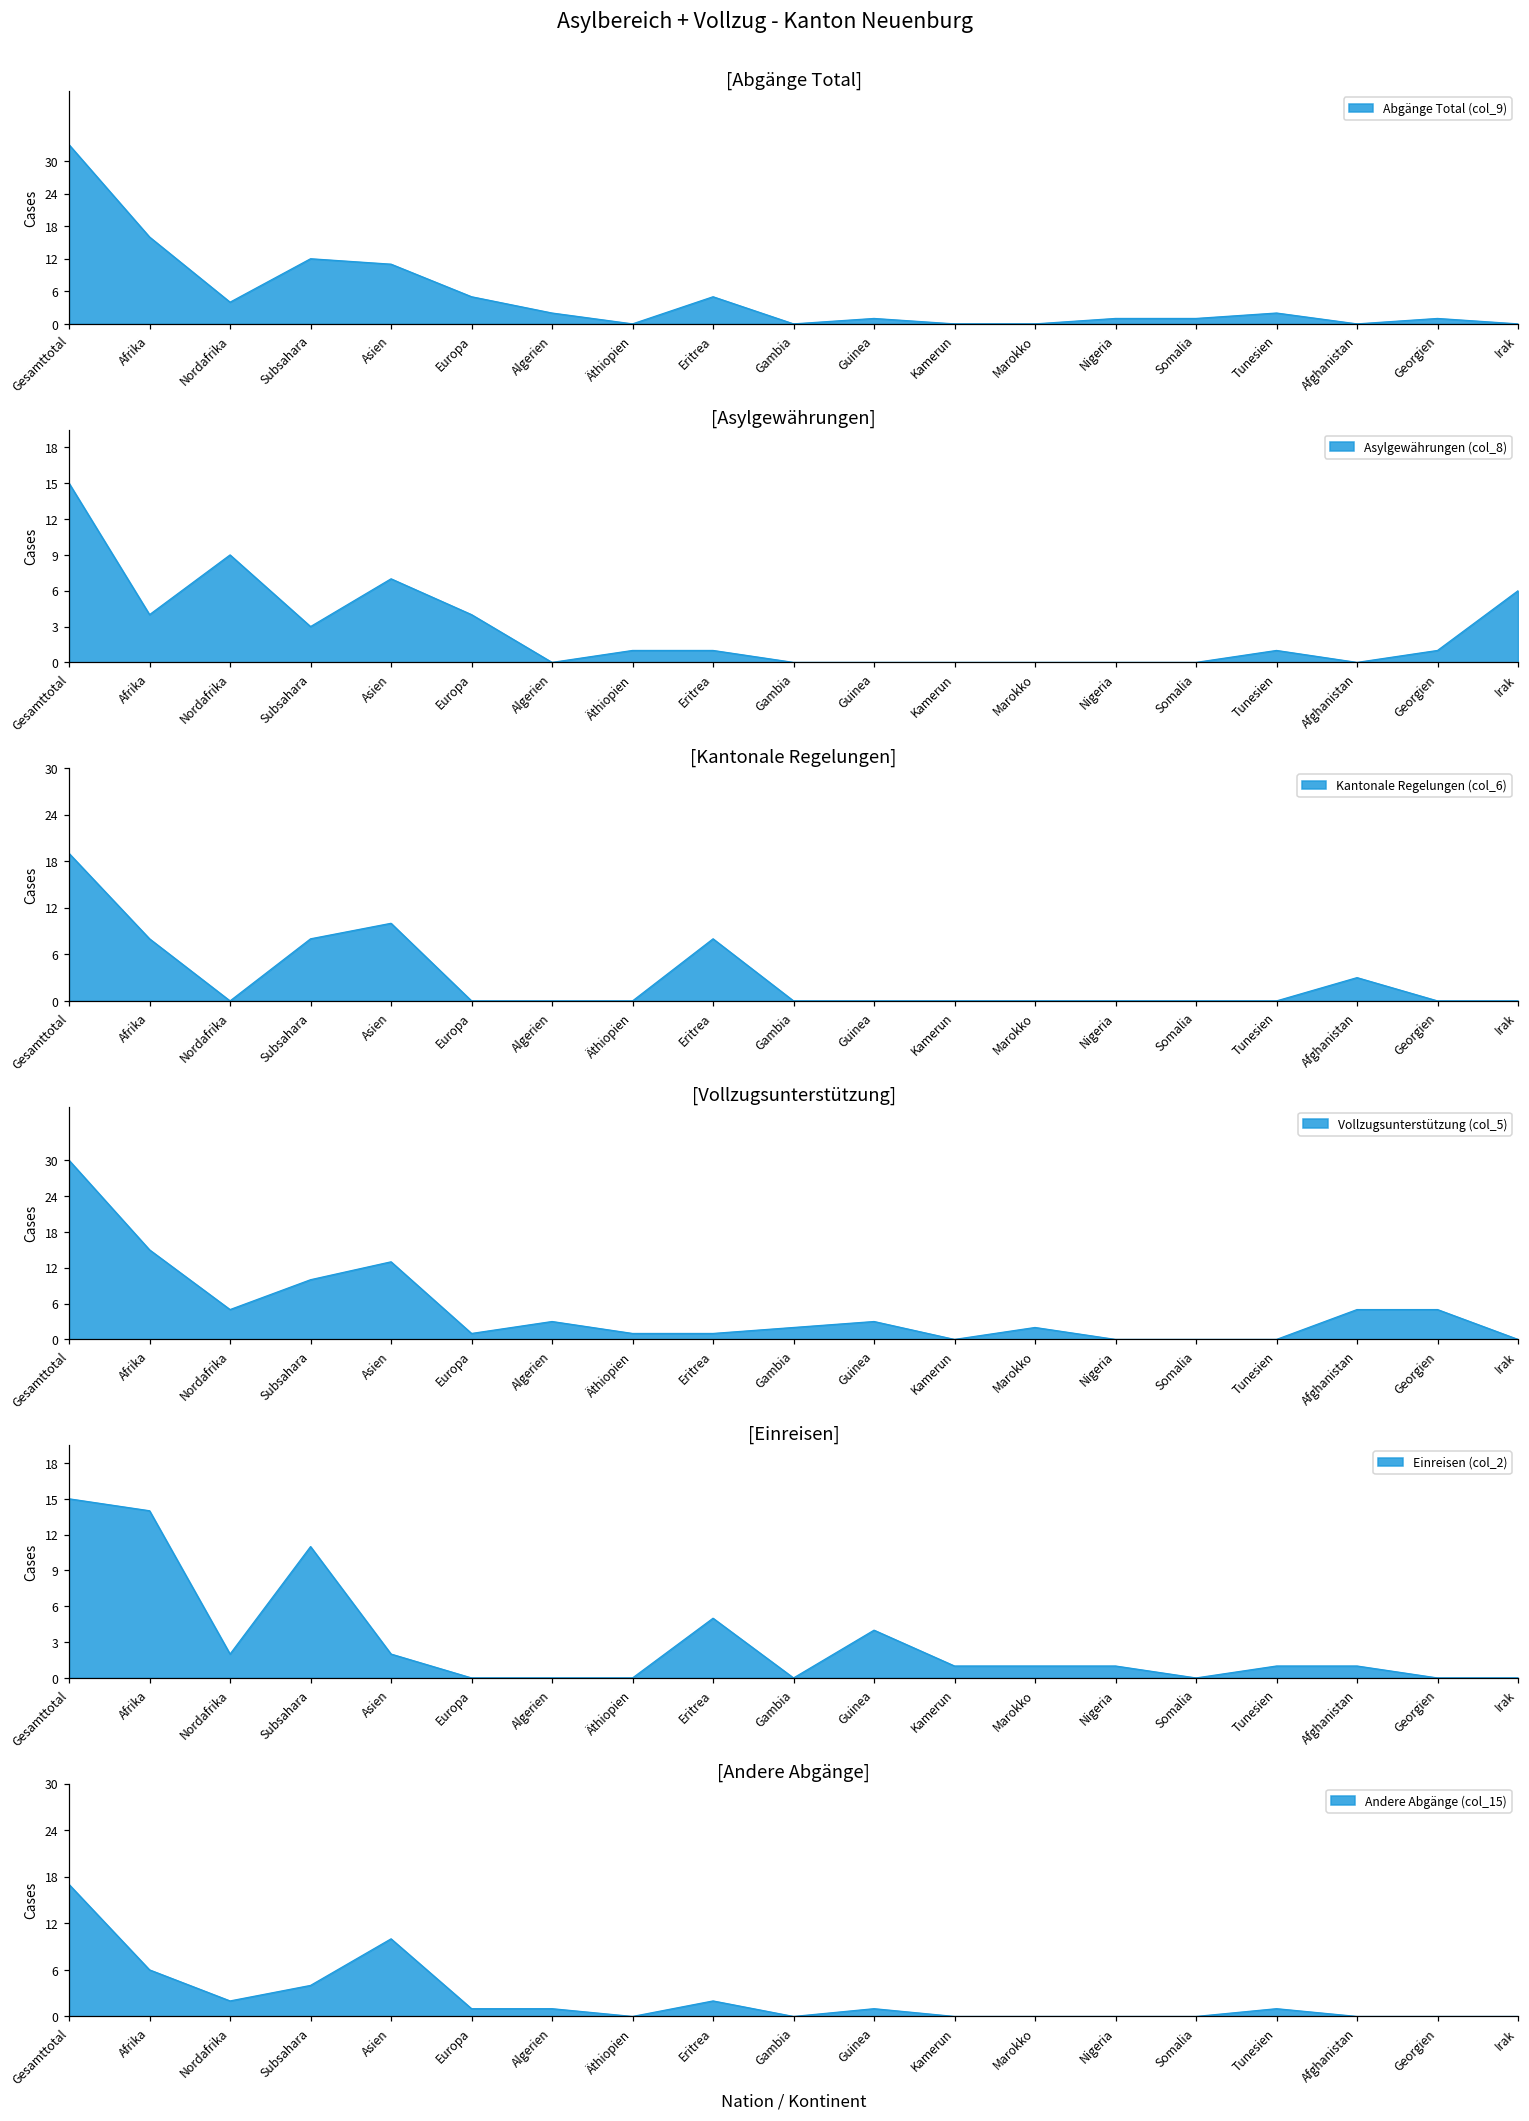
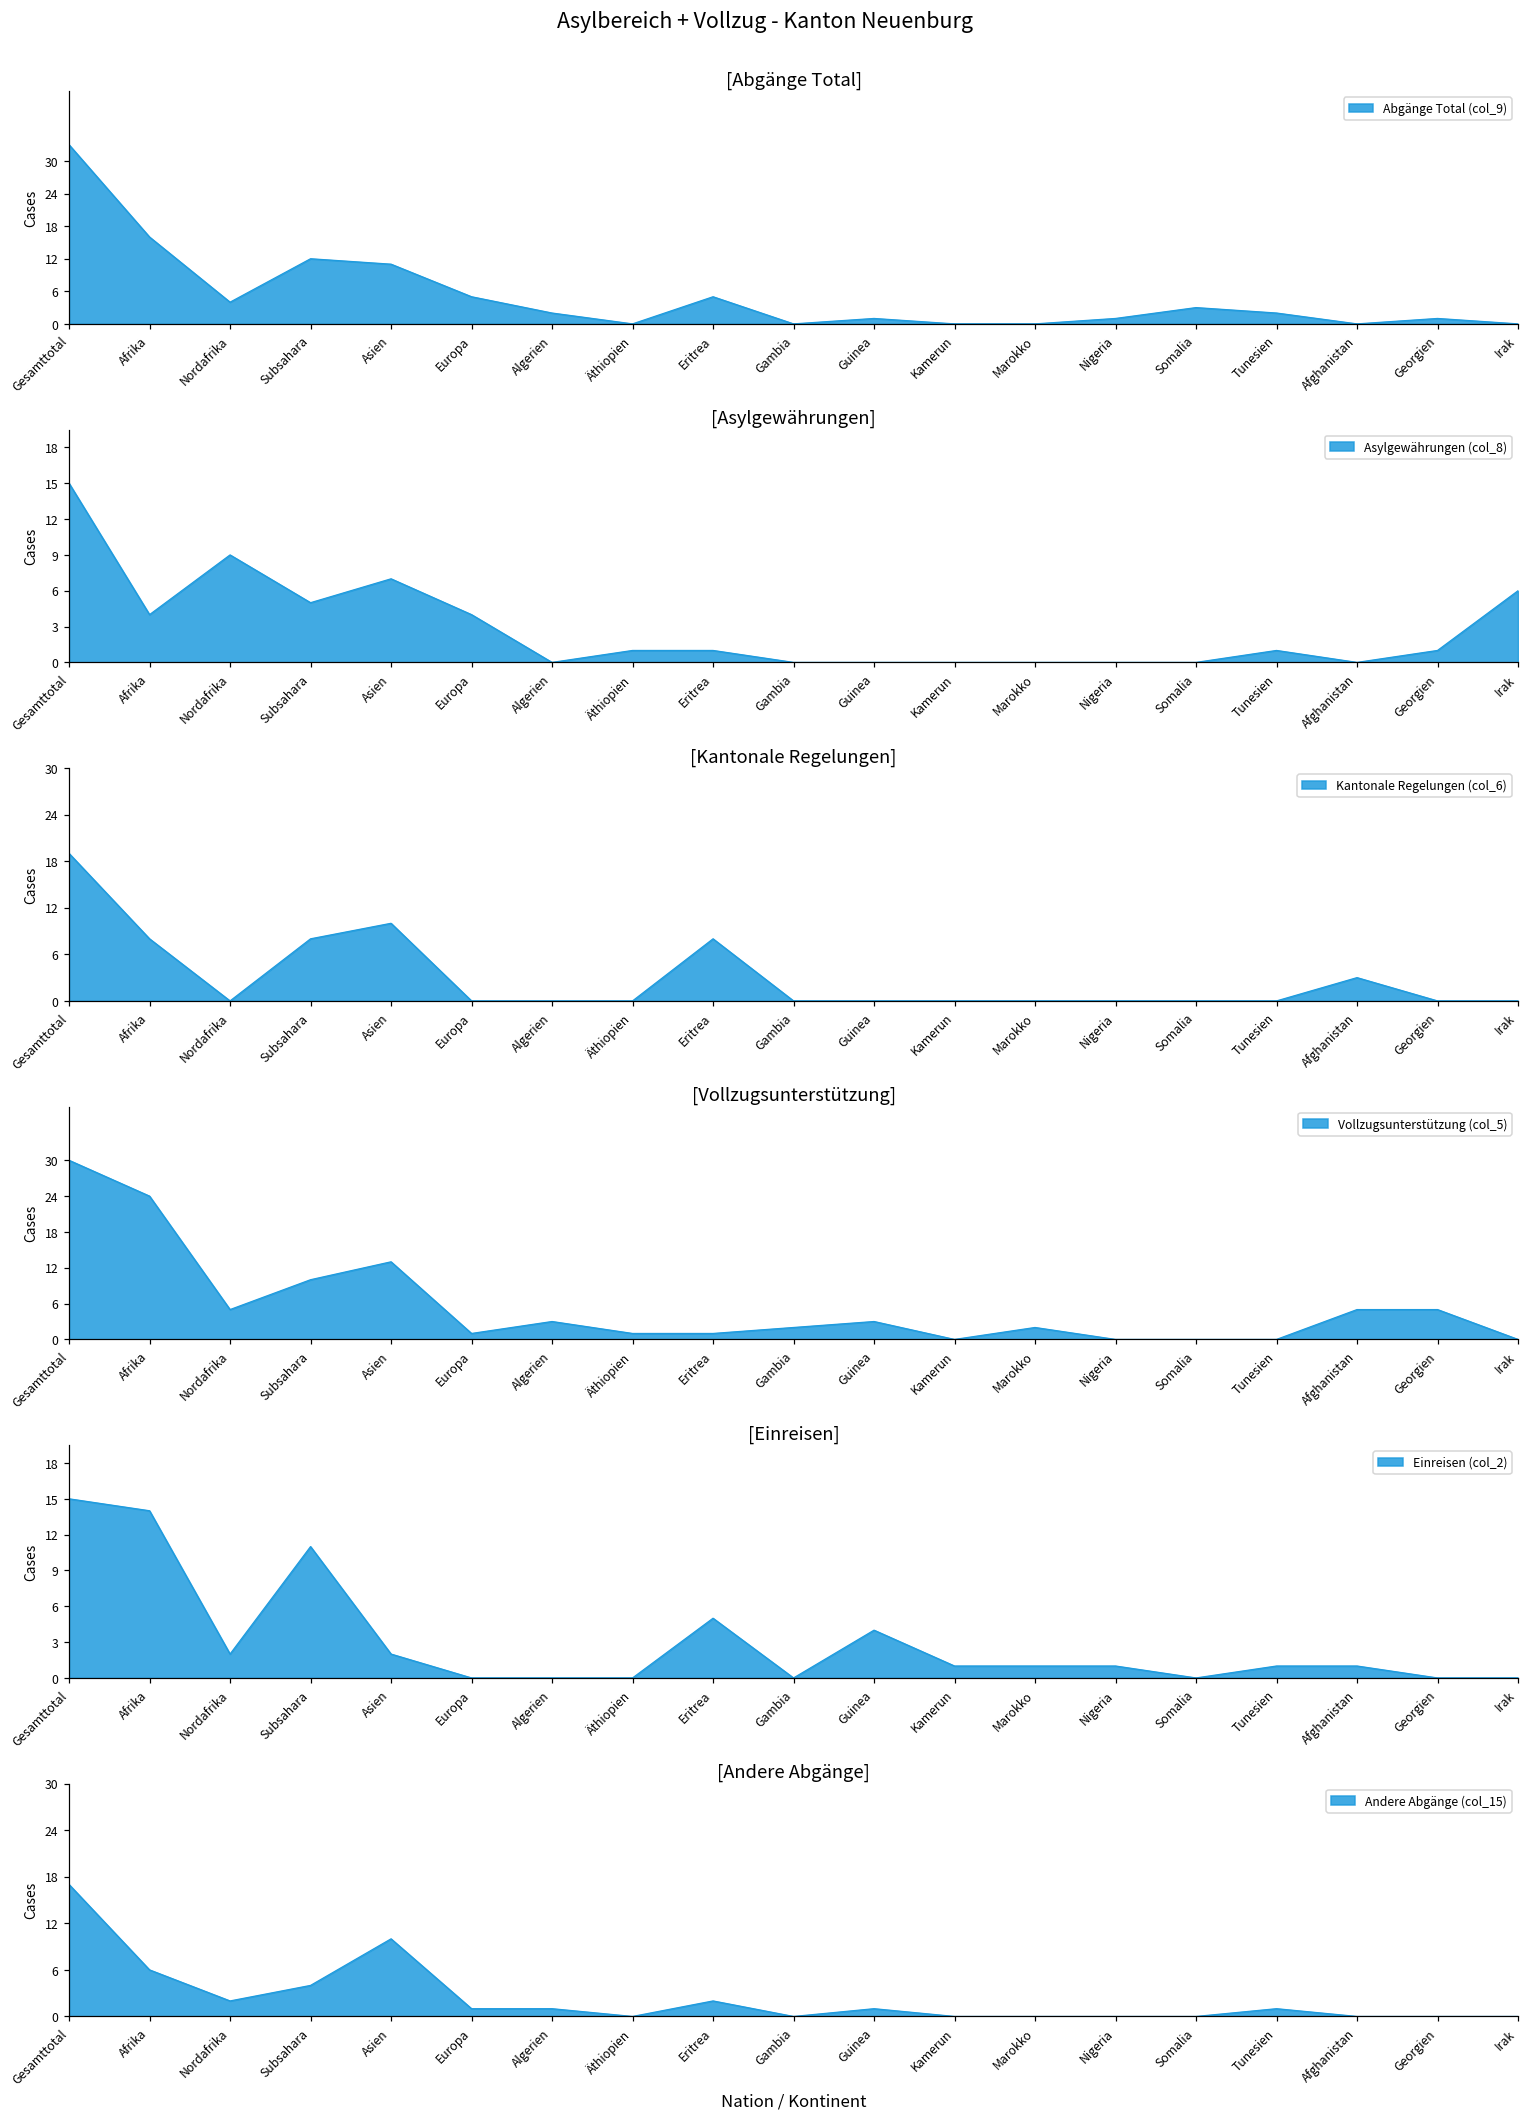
  {
    "[Abgänge Total]": {
      "Gesamttotal": 33,
      "Afrika": 16,
      "Nordafrika": 4,
      "Subsahara": 12,
      "Asien": 11,
      "Europa": 5,
      "Algerien": 2,
      "Äthiopien": 0,
      "Eritrea": 5,
      "Gambia": 0,
      "Guinea": 1,
      "Kamerun": 0,
      "Marokko": 0,
      "Nigeria": 1,
-     "Somalia": 1,
+     "Somalia": 3,
      "Tunesien": 2,
      "Afghanistan": 0,
      "Georgien": 1,
      "Irak": 0
    },
    "[Asylgewährungen]": {
      "Gesamttotal": 15,
      "Afrika": 4,
      "Nordafrika": 9,
-     "Subsahara": 3,
+     "Subsahara": 5,
      "Asien": 7,
      "Europa": 4,
      "Algerien": 0,
      "Äthiopien": 1,
      "Eritrea": 1,
      "Gambia": 0,
      "Guinea": 0,
      "Kamerun": 0,
      "Marokko": 0,
      "Nigeria": 0,
      "Somalia": 0,
      "Tunesien": 1,
      "Afghanistan": 0,
      "Georgien": 1,
      "Irak": 6
    },
    "[Kantonale Regelungen]": {
      "Gesamttotal": 19,
      "Afrika": 8,
      "Nordafrika": 0,
      "Subsahara": 8,
      "Asien": 10,
      "Europa": 0,
      "Algerien": 0,
      "Äthiopien": 0,
      "Eritrea": 8,
      "Gambia": 0,
      "Guinea": 0,
      "Kamerun": 0,
      "Marokko": 0,
      "Nigeria": 0,
      "Somalia": 0,
      "Tunesien": 0,
      "Afghanistan": 3,
      "Georgien": 0,
      "Irak": 0
    },
    "[Vollzugsunterstützung]": {
      "Gesamttotal": 30,
-     "Afrika": 15,
+     "Afrika": 24,
      "Nordafrika": 5,
      "Subsahara": 10,
      "Asien": 13,
      "Europa": 1,
      "Algerien": 3,
      "Äthiopien": 1,
      "Eritrea": 1,
      "Gambia": 2,
      "Guinea": 3,
      "Kamerun": 0,
      "Marokko": 2,
      "Nigeria": 0,
      "Somalia": 0,
      "Tunesien": 0,
      "Afghanistan": 5,
      "Georgien": 5,
      "Irak": 0
    },
    "[Einreisen]": {
      "Gesamttotal": 15.0,
      "Afrika": 14.0,
      "Nordafrika": 2.0,
      "Subsahara": 11.0,
      "Asien": 2.0,
      "Europa": 0.0,
      "Algerien": 0.0,
      "Äthiopien": 0.0,
      "Eritrea": 5.0,
      "Gambia": 0.0,
      "Guinea": 4.0,
      "Kamerun": 1.0,
      "Marokko": 1.0,
      "Nigeria": 1.0,
      "Somalia": 0.0,
      "Tunesien": 1.0,
      "Afghanistan": 1.0,
      "Georgien": 0.0,
      "Irak": 0.0
    },
    "[Andere Abgänge]": {
      "Gesamttotal": 17,
      "Afrika": 6,
      "Nordafrika": 2,
      "Subsahara": 4,
      "Asien": 10,
      "Europa": 1,
      "Algerien": 1,
      "Äthiopien": 0,
      "Eritrea": 2,
      "Gambia": 0,
      "Guinea": 1,
      "Kamerun": 0,
      "Marokko": 0,
      "Nigeria": 0,
      "Somalia": 0,
      "Tunesien": 1,
      "Afghanistan": 0,
      "Georgien": 0,
      "Irak": 0
    }
  }
